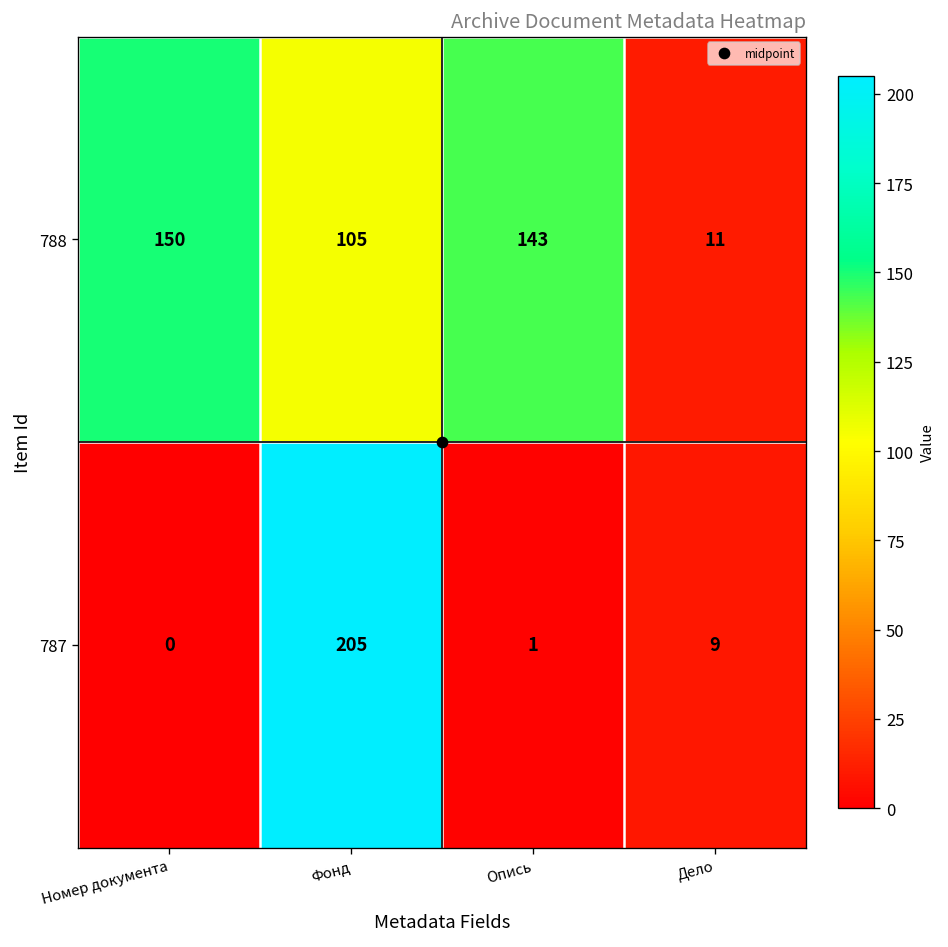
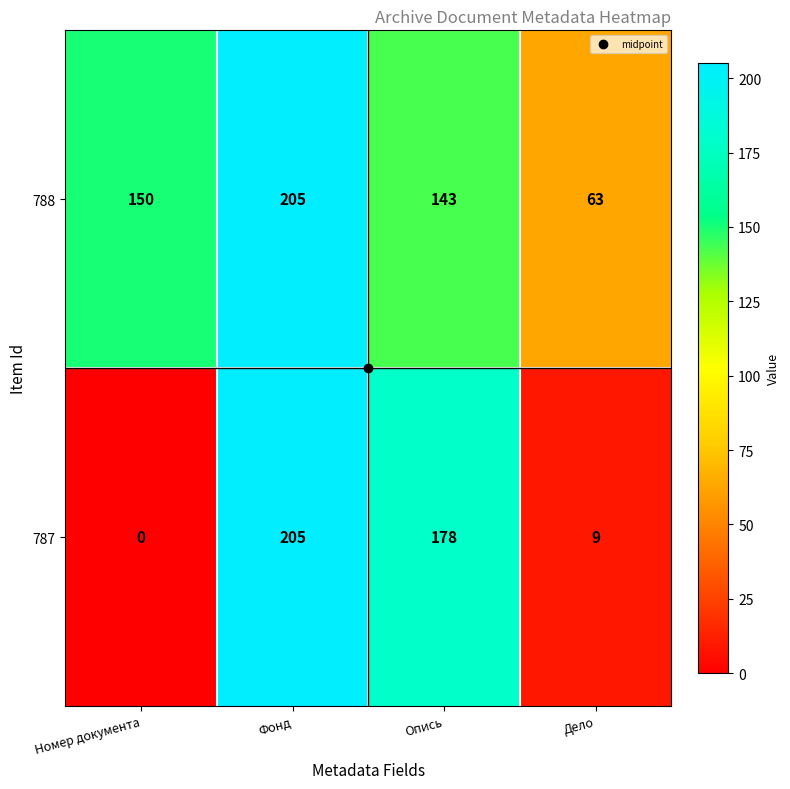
  {
    "788": {
      "Номер документа": 150,
-     "Фонд": 105,
+     "Фонд": 205,
      "Опись": 143,
-     "Дело": 11
+     "Дело": 63
    },
    "787": {
      "Номер документа": 0,
      "Фонд": 205,
-     "Опись": 1,
+     "Опись": 178,
      "Дело": 9
    }
  }
